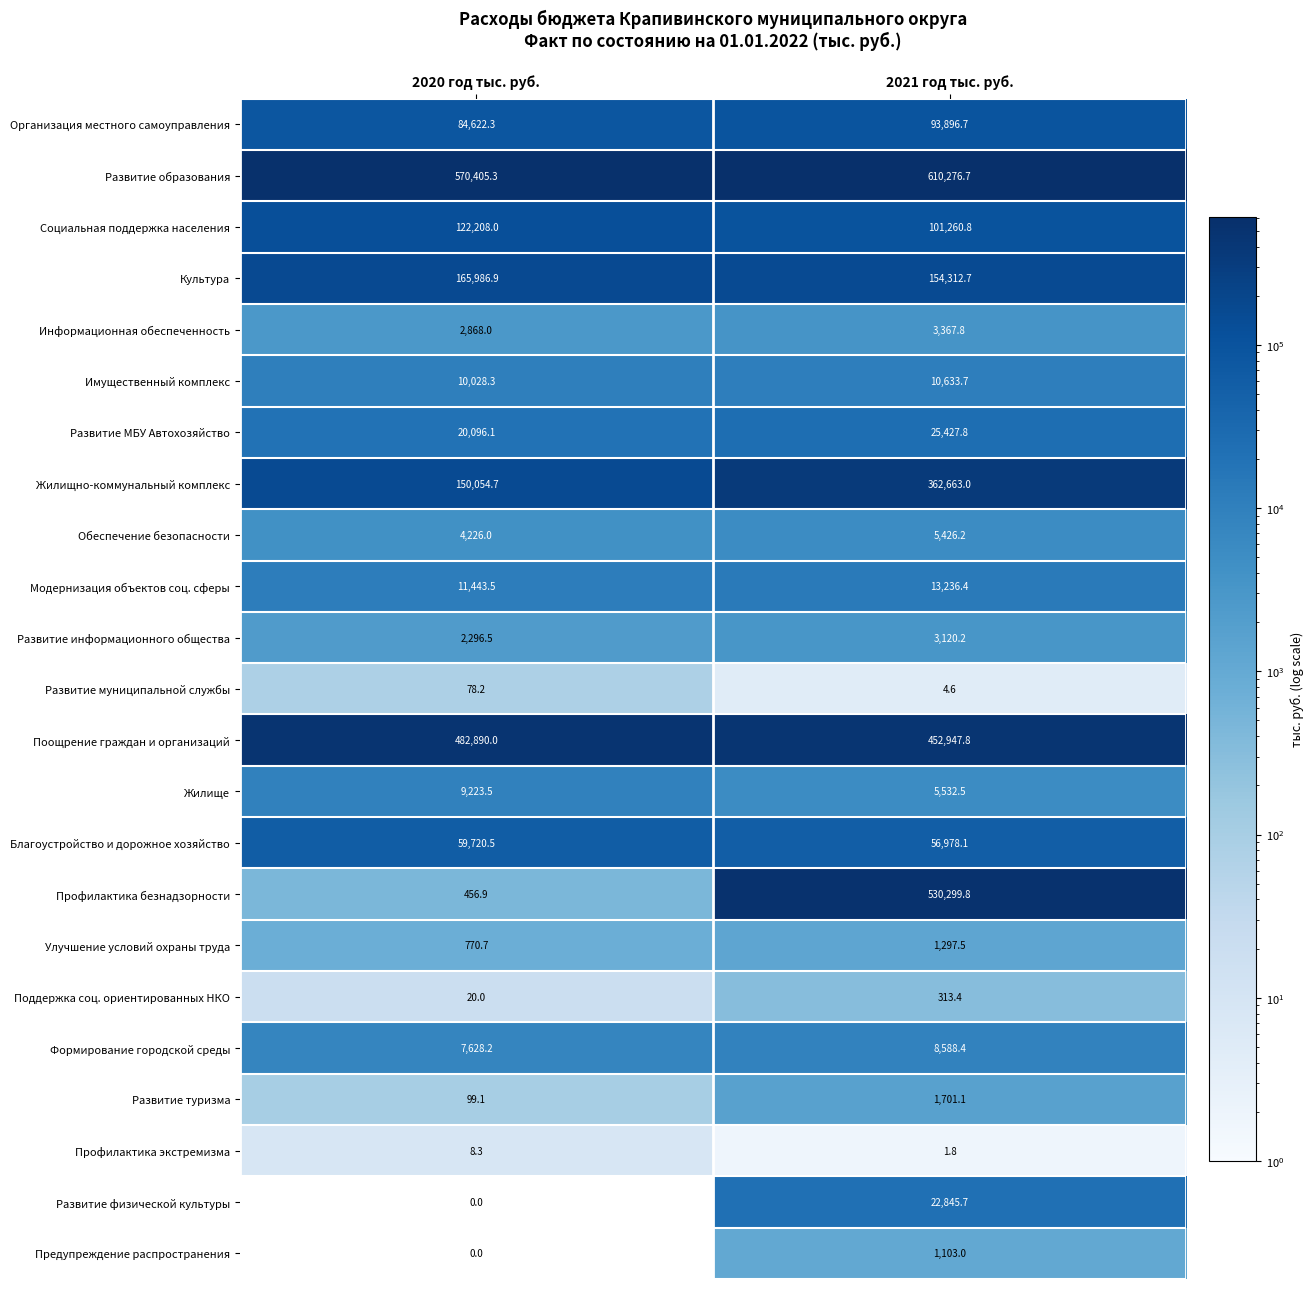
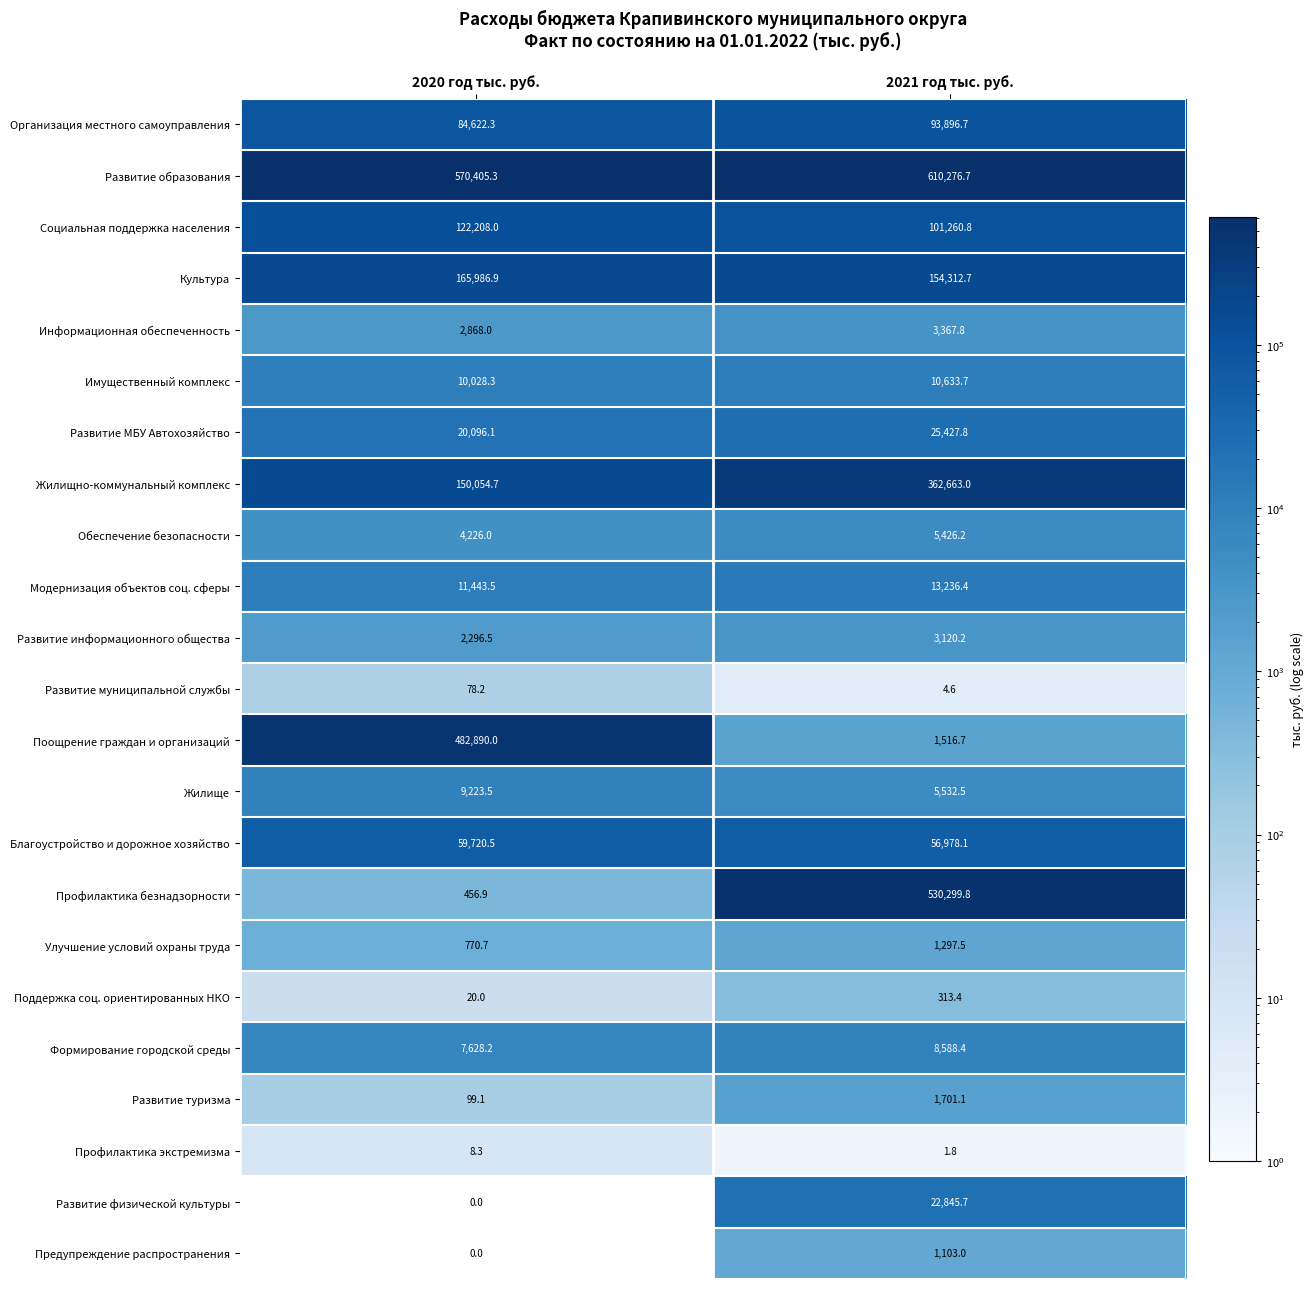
  {
    "Организация местного самоуправления": {
      "2020 год тыс. руб.": "84,622.3",
      "2021 год тыс. руб.": "93,896.7"
    },
    "Развитие образования": {
      "2020 год тыс. руб.": "570,405.3",
      "2021 год тыс. руб.": "610,276.7"
    },
    "Социальная поддержка населения": {
      "2020 год тыс. руб.": "122,208.0",
      "2021 год тыс. руб.": "101,260.8"
    },
    "Культура": {
      "2020 год тыс. руб.": "165,986.9",
      "2021 год тыс. руб.": "154,312.7"
    },
    "Информационная обеспеченность": {
      "2020 год тыс. руб.": "2,868.0",
      "2021 год тыс. руб.": "3,367.8"
    },
    "Имущественный комплекс": {
      "2020 год тыс. руб.": "10,028.3",
      "2021 год тыс. руб.": "10,633.7"
    },
    "Развитие МБУ Автохозяйство": {
      "2020 год тыс. руб.": "20,096.1",
      "2021 год тыс. руб.": "25,427.8"
    },
    "Жилищно-коммунальный комплекс": {
      "2020 год тыс. руб.": "150,054.7",
      "2021 год тыс. руб.": "362,663.0"
    },
    "Обеспечение безопасности": {
      "2020 год тыс. руб.": "4,226.0",
      "2021 год тыс. руб.": "5,426.2"
    },
    "Модернизация объектов соц. сферы": {
      "2020 год тыс. руб.": "11,443.5",
      "2021 год тыс. руб.": "13,236.4"
    },
    "Развитие информационного общества": {
      "2020 год тыс. руб.": "2,296.5",
      "2021 год тыс. руб.": "3,120.2"
    },
    "Развитие муниципальной службы": {
      "2020 год тыс. руб.": "78.2",
      "2021 год тыс. руб.": "4.6"
    },
    "Поощрение граждан и организаций": {
      "2020 год тыс. руб.": "482,890.0",
-     "2021 год тыс. руб.": "452,947.8"
+     "2021 год тыс. руб.": "1,516.7"
    },
    "Жилище": {
      "2020 год тыс. руб.": "9,223.5",
      "2021 год тыс. руб.": "5,532.5"
    },
    "Благоустройство и дорожное хозяйство": {
      "2020 год тыс. руб.": "59,720.5",
      "2021 год тыс. руб.": "56,978.1"
    },
    "Профилактика безнадзорности": {
      "2020 год тыс. руб.": "456.9",
      "2021 год тыс. руб.": "530,299.8"
    },
    "Улучшение условий охраны труда": {
      "2020 год тыс. руб.": "770.7",
      "2021 год тыс. руб.": "1,297.5"
    },
    "Поддержка соц. ориентированных НКО": {
      "2020 год тыс. руб.": "20.0",
      "2021 год тыс. руб.": "313.4"
    },
    "Формирование городской среды": {
      "2020 год тыс. руб.": "7,628.2",
      "2021 год тыс. руб.": "8,588.4"
    },
    "Развитие туризма": {
      "2020 год тыс. руб.": "99.1",
      "2021 год тыс. руб.": "1,701.1"
    },
    "Профилактика экстремизма": {
      "2020 год тыс. руб.": "8.3",
      "2021 год тыс. руб.": "1.8"
    },
    "Развитие физической культуры": {
      "2020 год тыс. руб.": "0.0",
      "2021 год тыс. руб.": "22,845.7"
    },
    "Предупреждение распространения": {
      "2020 год тыс. руб.": "0.0",
      "2021 год тыс. руб.": "1,103.0"
    }
  }
